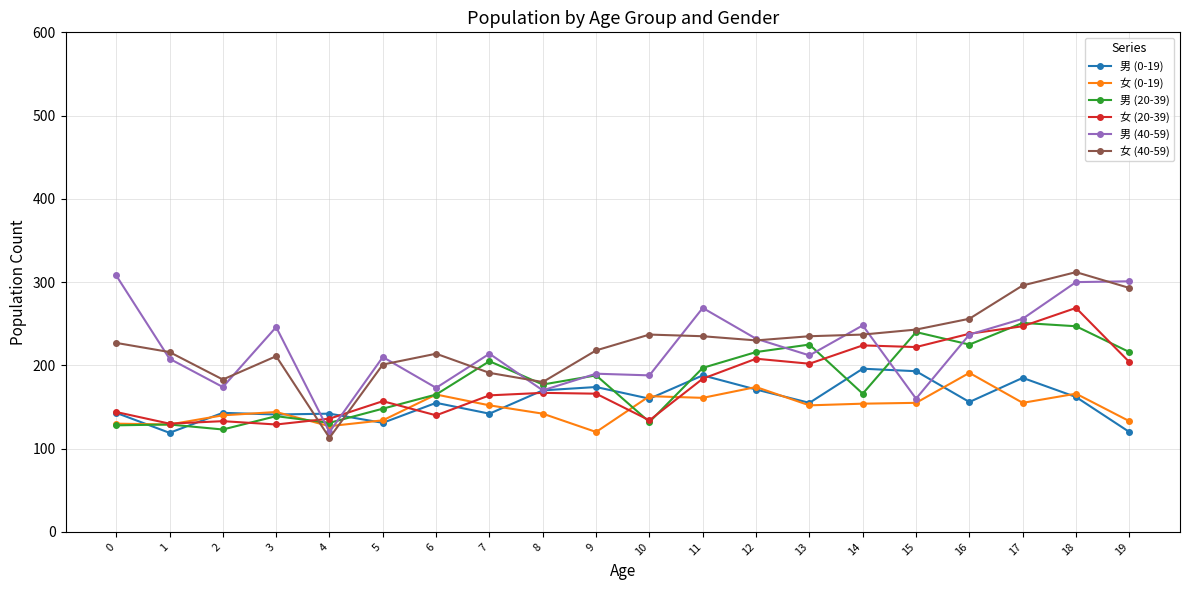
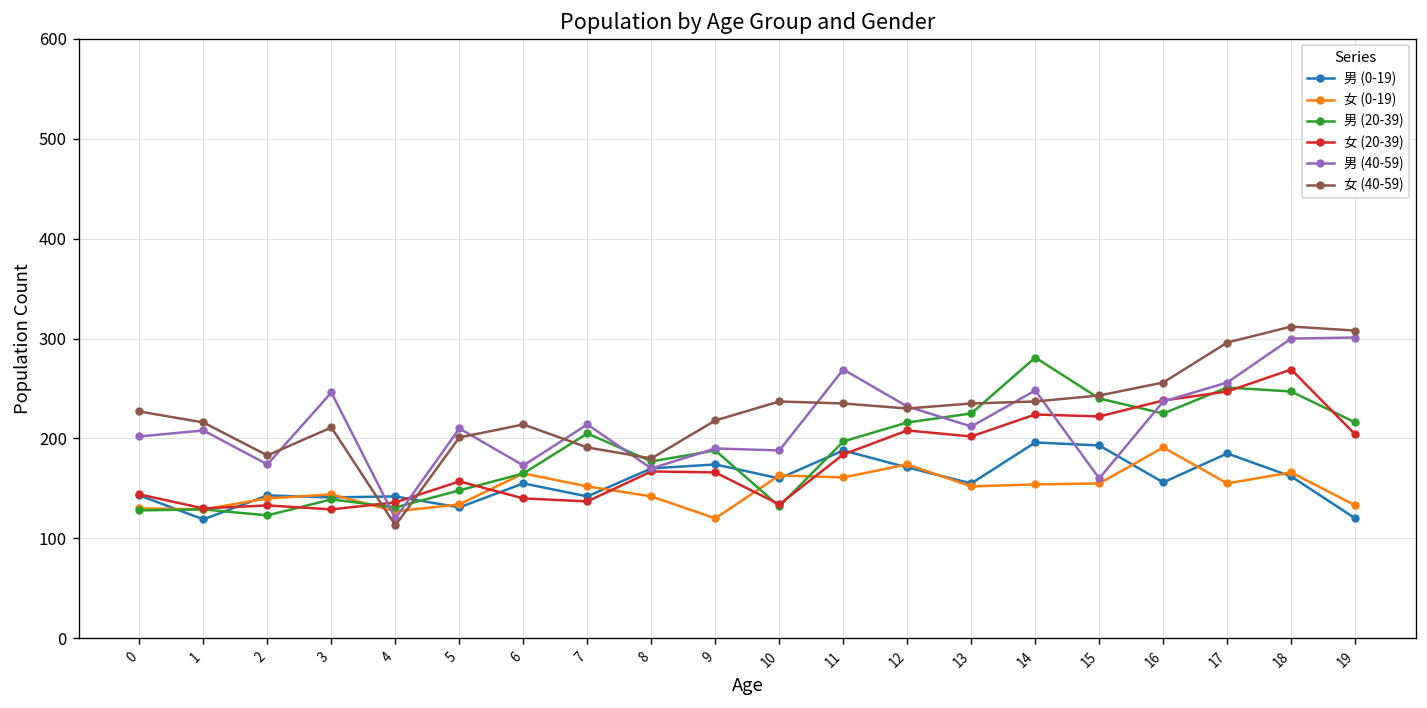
  {
    "男 (0-19)": {
      "1": 120,
      "4": 140,
      "6": 160,
      "7": 140,
      "9": 170,
      "11": 190,
      "14": 200,
      "15": 190,
      "16": 160,
      "17": 190,
      "18": 160,
      "19": 120
    },
    "女 (0-19)": {
      "4": 130,
      "7": 150,
      "8": 140,
      "9": 120,
      "11": 160,
      "14": 150,
      "15": 160,
      "16": 190,
      "17": 160,
      "18": 170,
      "19": 130
    },
    "男 (20-39)": {
      "2": 120,
      "4": 130,
      "5": 150,
      "7": 210,
      "11": 200,
      "12": 220,
      "13": 230,
-     "14": 170,
+     "14": 280,
      "16": 230,
      "17": 250,
      "18": 250,
      "19": 220
    },
    "女 (20-39)": {
      "2": 130,
      "3": 130,
      "4": 140,
      "5": 160,
      "6": 140,
-     "7": 160,
+     "7": 140,
      "9": 170,
      "11": 180,
      "12": 210,
      "13": 200,
      "14": 220,
      "15": 220,
      "17": 250,
      "18": 270,
      "19": 200
    },
    "男 (40-59)": {
-     "0": 310,
+     "0": 200,
      "1": 210,
      "2": 170,
      "3": 250,
      "4": 120,
      "5": 210,
      "6": 170,
      "7": 210,
      "10": 190,
      "11": 270,
      "13": 210,
      "14": 250,
      "15": 160,
      "17": 260,
      "18": 300,
      "19": 300
    },
    "女 (40-59)": {
      "0": 230,
      "1": 220,
      "2": 180,
      "3": 210,
      "4": 110,
      "5": 200,
      "6": 210,
      "7": 190,
      "9": 220,
      "10": 240,
      "11": 240,
      "13": 240,
      "14": 240,
      "16": 260,
      "17": 300,
      "18": 310,
-     "19": 290
+     "19": 310
    }
  }
